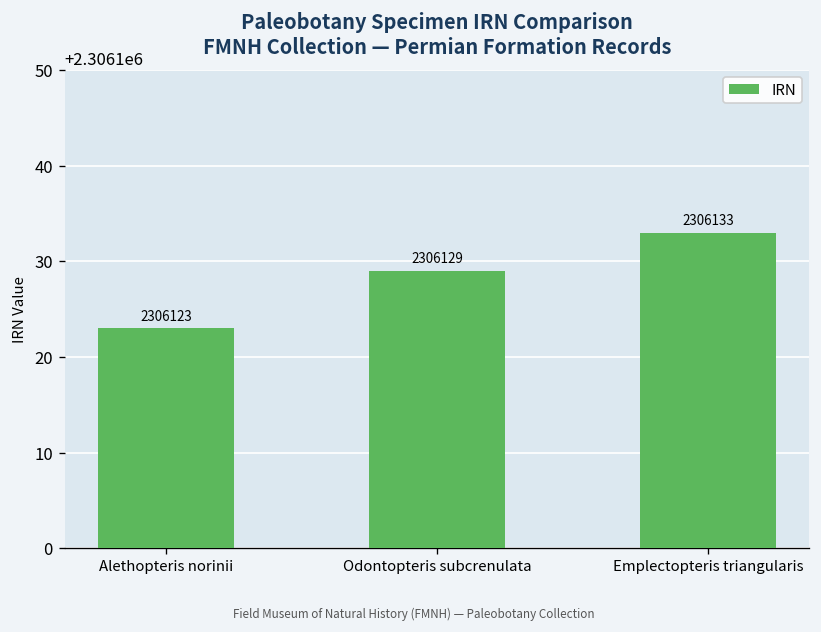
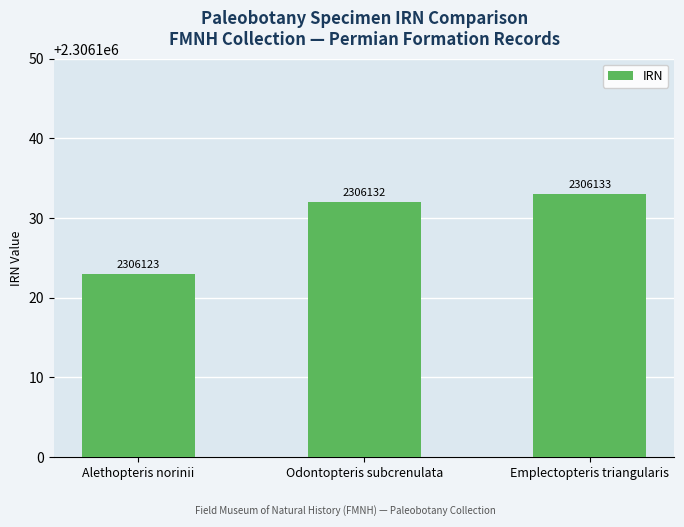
  {
    "Alethopteris norinii": 2306123,
-   "Odontopteris subcrenulata": 2306129,
+   "Odontopteris subcrenulata": 2306132,
    "Emplectopteris triangularis": 2306133
  }
